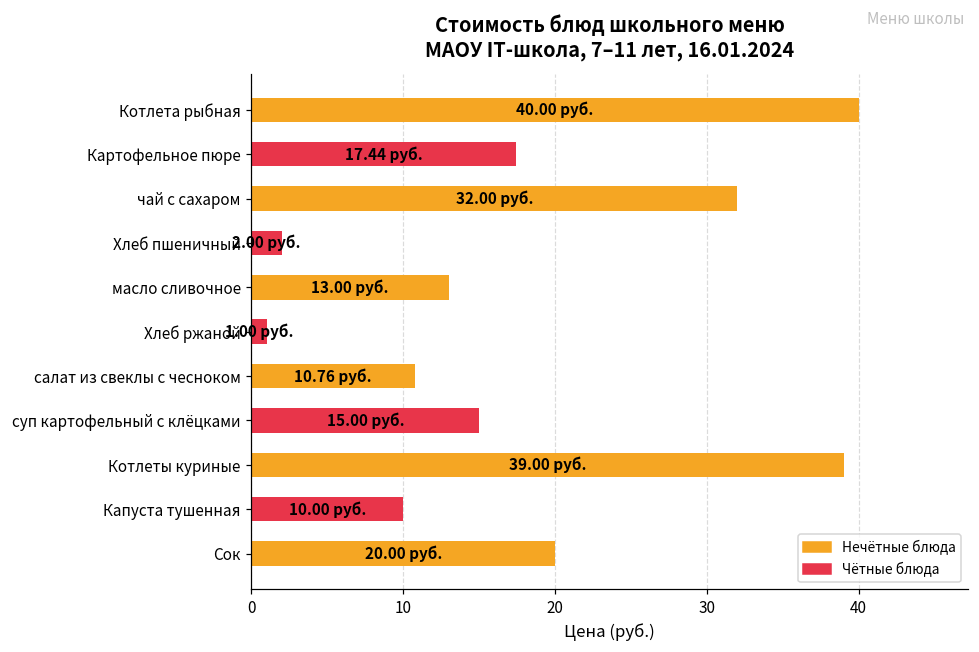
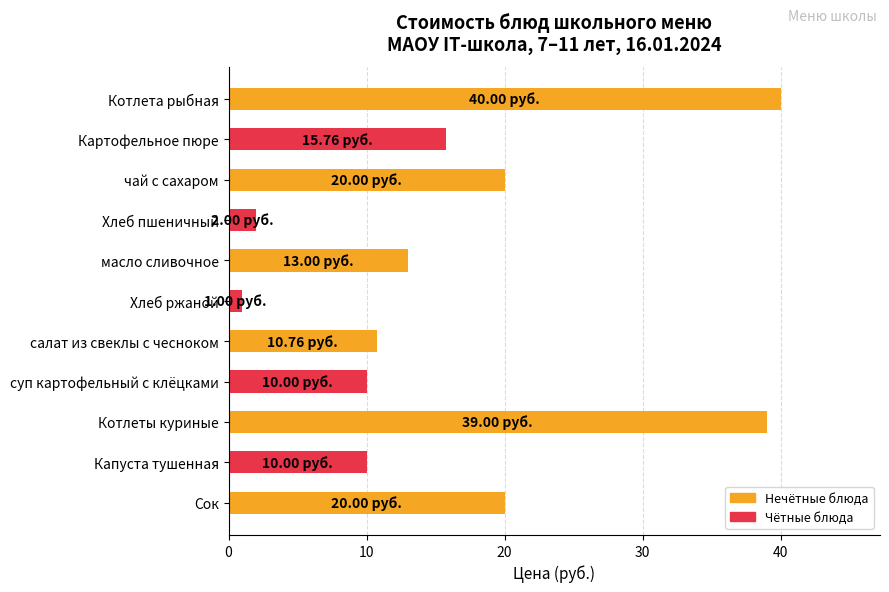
  {
    "Котлета рыбная": 40.00,
-   "Картофельное пюре": 17.44,
-   "чай с сахаром": 32.00,
+   "Картофельное пюре": 15.76,
+   "чай с сахаром": 20.00,
    "Хлеб пшеничный": 2.00,
    "масло сливочное": 13.00,
    "Хлеб ржаной": 1.00,
    "салат из свеклы с чесноком": 10.76,
-   "суп картофельный с клёцками": 15.00,
+   "суп картофельный с клёцками": 10.00,
    "Котлеты куриные": 39.00,
    "Капуста тушенная": 10.00,
    "Сок": 20.00
  }
